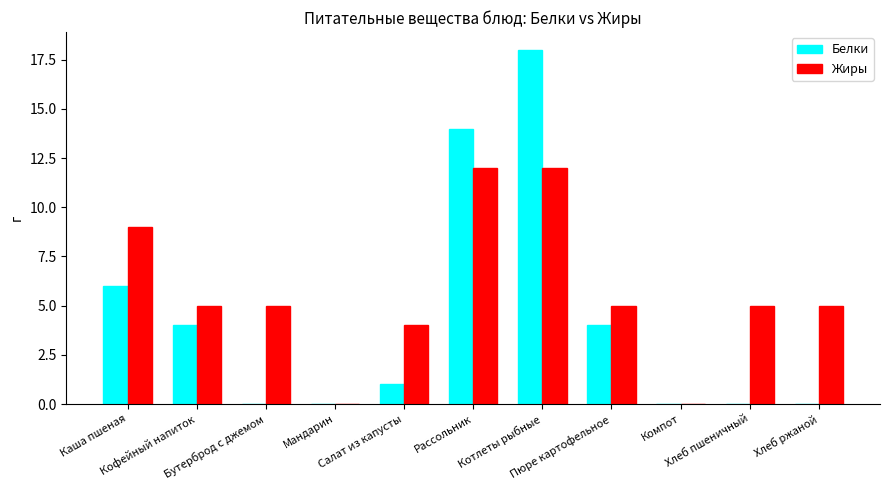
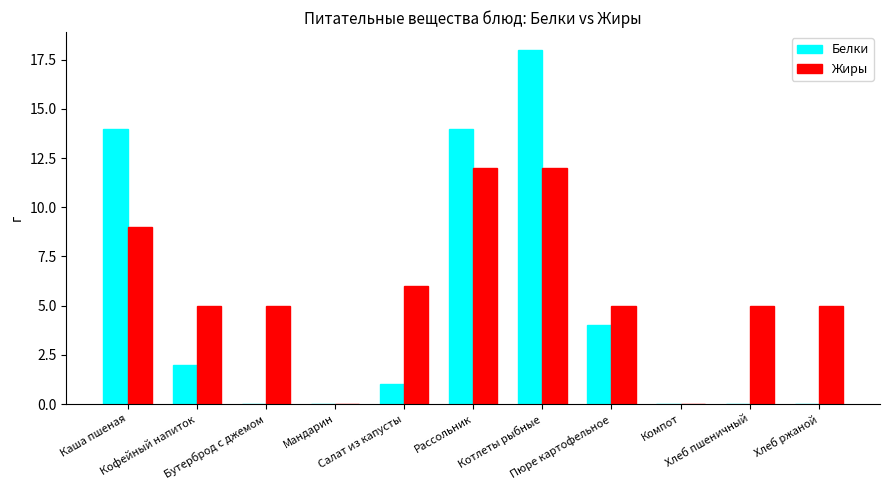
  {
    "Белки": {
-     "Каша пшеная": 6,
-     "Кофейный напиток": 4,
+     "Каша пшеная": 14,
+     "Кофейный напиток": 2,
      "Бутерброд с джемом": 0,
      "Мандарин": 0,
      "Салат из капусты": 1,
      "Рассольник": 14,
      "Котлеты рыбные": 18,
      "Пюре картофельное": 4,
      "Компот": 0,
      "Хлеб пшеничный": 0,
      "Хлеб ржаной": 0
    },
    "Жиры": {
      "Каша пшеная": 9,
      "Кофейный напиток": 5,
      "Бутерброд с джемом": 5,
      "Мандарин": 0,
-     "Салат из капусты": 4,
+     "Салат из капусты": 6,
      "Рассольник": 12,
      "Котлеты рыбные": 12,
      "Пюре картофельное": 5,
      "Компот": 0,
      "Хлеб пшеничный": 5,
      "Хлеб ржаной": 5
    }
  }
